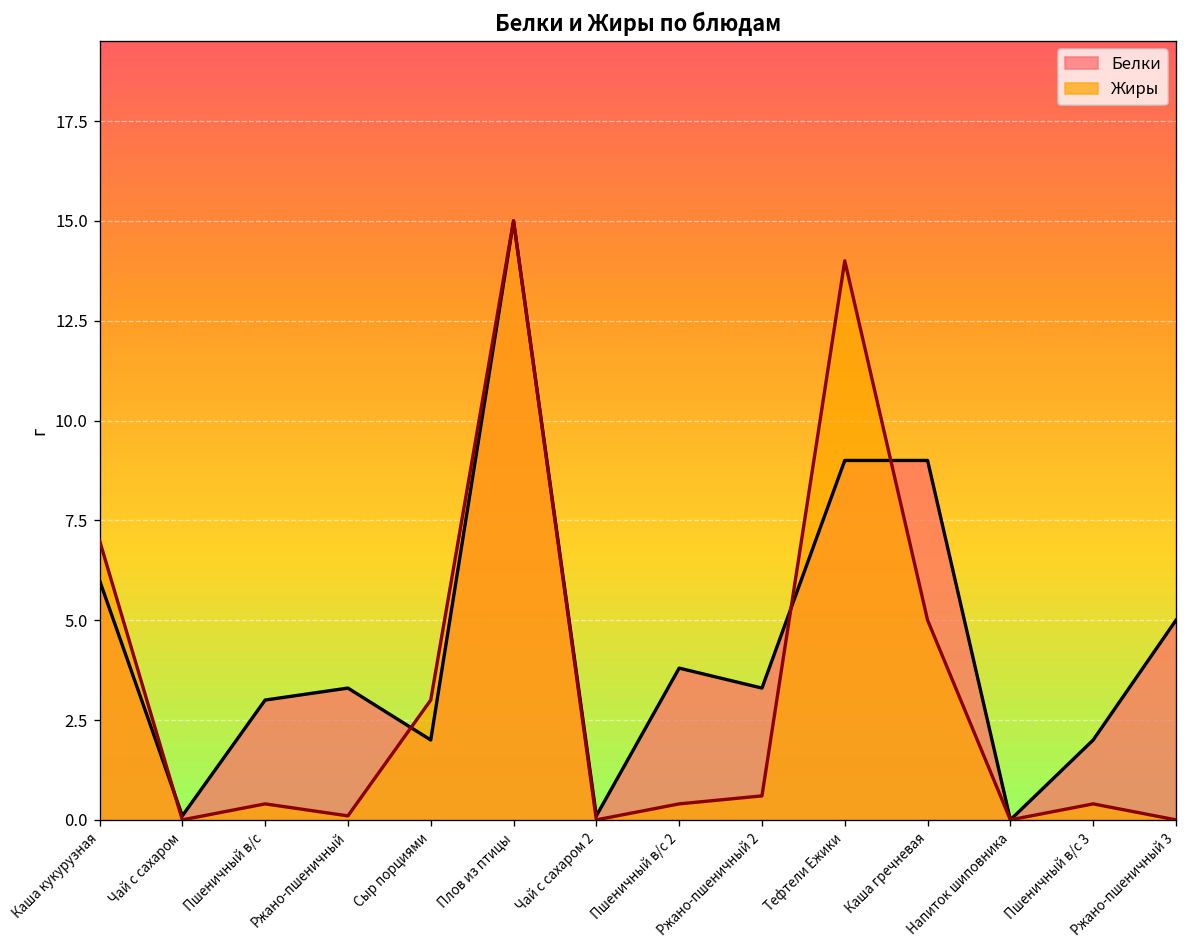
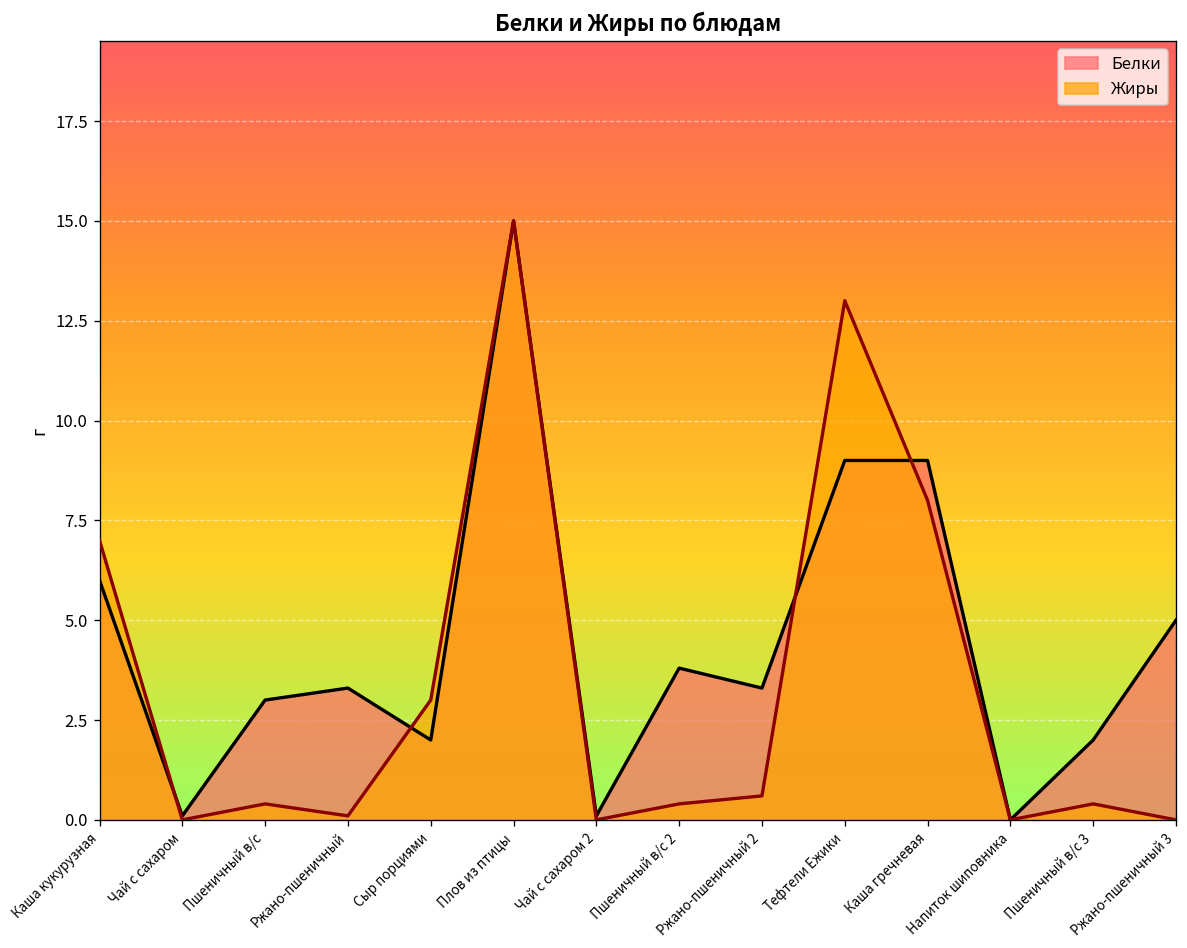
  {
    "Белки": {
      "Каша кукурузная": 6,
      "Чай с сахаром": 0.1,
      "Пшеничный в/с": 3,
      "Ржано-пшеничный": 3.3,
      "Сыр порциями": 2,
      "Чай с сахаром 2": 0.1,
      "Пшеничный в/с 2": 3.8,
      "Ржано-пшеничный 2": 3.3,
      "Тефтели Ежики": 9,
      "Каша гречневая": 9,
      "Пшеничный в/с 3": 2,
      "Ржано-пшеничный 3": 5
    },
    "Жиры": {
      "Каша кукурузная": 7,
      "Чай с сахаром": 0,
      "Пшеничный в/с": 0.4,
      "Ржано-пшеничный": 0.1,
      "Сыр порциями": 3,
      "Чай с сахаром 2": 0,
      "Пшеничный в/с 2": 0.4,
      "Ржано-пшеничный 2": 0.6,
-     "Тефтели Ежики": 14,
-     "Каша гречневая": 5,
+     "Тефтели Ежики": 13,
+     "Каша гречневая": 8,
      "Пшеничный в/с 3": 0.4,
      "Ржано-пшеничный 3": 0
    }
  }
